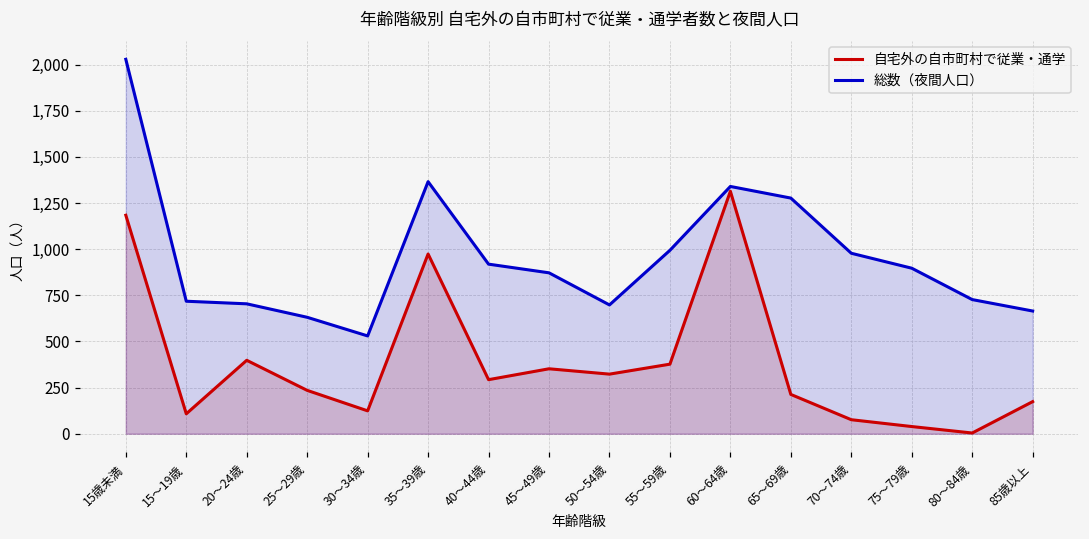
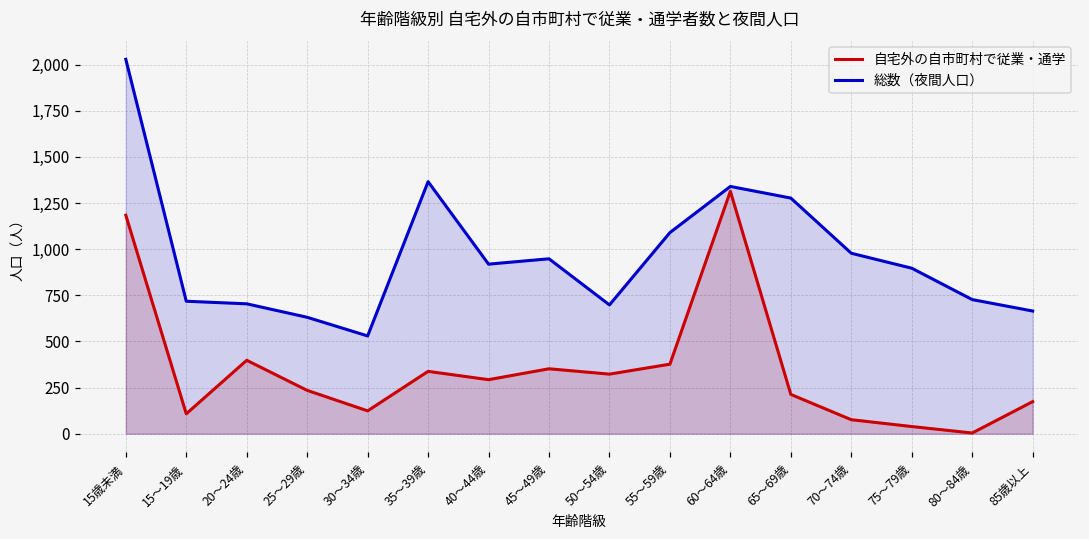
  {
    "自宅外の自市町村で従業・通学": {
      "15歳未満": "1,180",
      "15～19歳": "110",
      "20～24歳": "400",
      "25～29歳": "240",
      "30～34歳": "120",
-     "35～39歳": "970",
+     "35～39歳": "340",
      "40～44歳": "290",
      "45～49歳": "350",
      "50～54歳": "320",
      "55～59歳": "380",
      "60～64歳": "1,310",
      "65～69歳": "210",
      "70～74歳": "80",
      "75～79歳": "40",
      "80～84歳": "0",
      "85歳以上": "170"
    },
    "総数（夜間人口）": {
      "15歳未満": "2,030",
      "15～19歳": "720",
      "20～24歳": "700",
      "25～29歳": "630",
      "30～34歳": "530",
      "35～39歳": "1,370",
      "40～44歳": "920",
-     "45～49歳": "870",
+     "45～49歳": "950",
      "50～54歳": "700",
-     "55～59歳": "990",
+     "55～59歳": "1,090",
      "60～64歳": "1,340",
      "65～69歳": "1,280",
      "70～74歳": "980",
      "75～79歳": "900",
      "80～84歳": "730",
      "85歳以上": "670"
    }
  }
